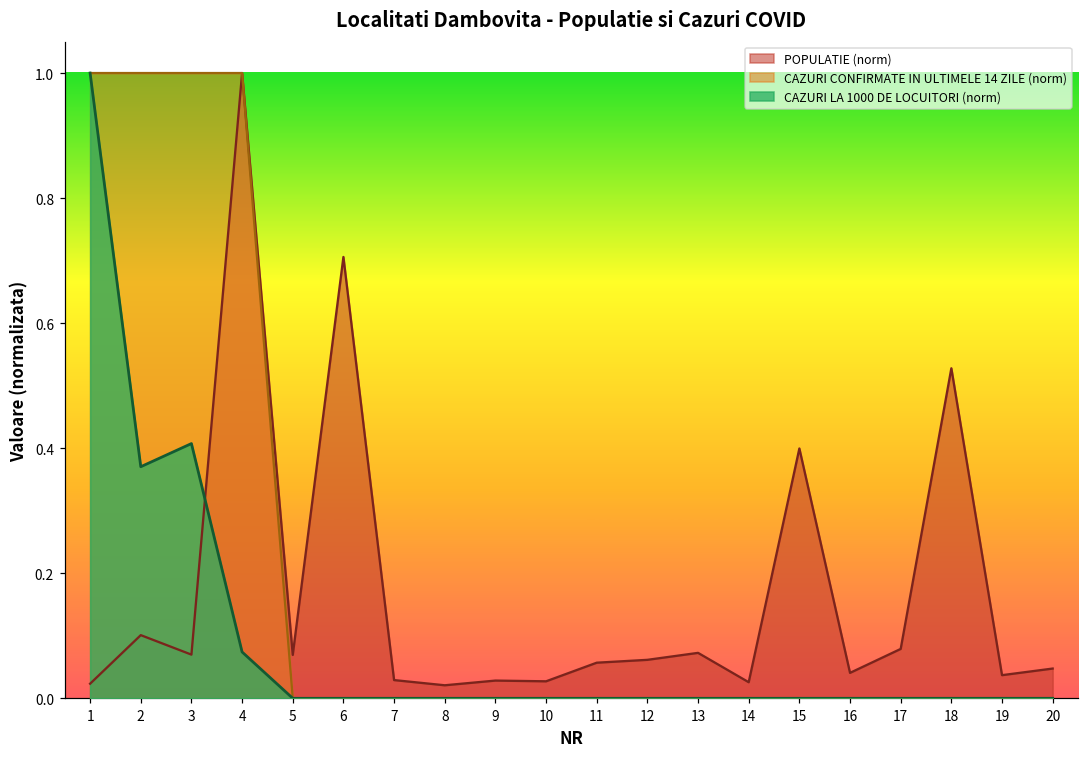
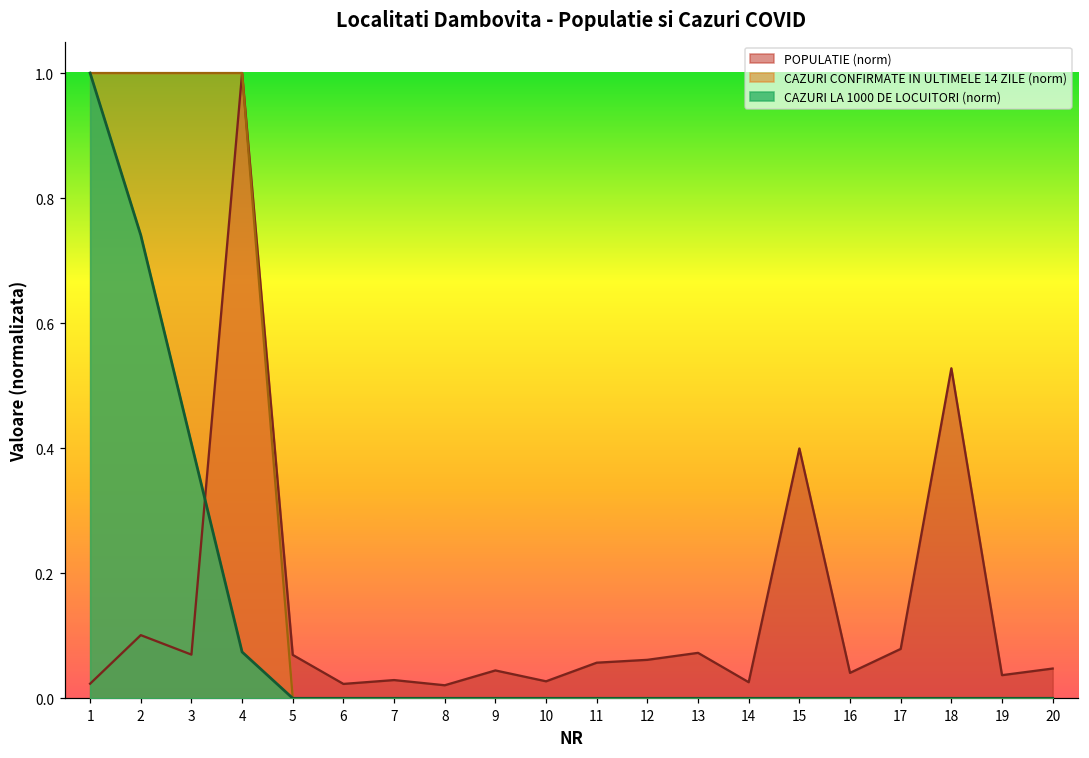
  {
    "POPULATIE (norm)": {
      "1": 0.02,
      "2": 0.10,
      "3": 0.07,
      "5": 0.07,
-     "6": 0.71,
+     "6": 0.02,
      "7": 0.03,
      "8": 0.02,
-     "9": 0.03,
+     "9": 0.04,
      "10": 0.03,
      "11": 0.06,
      "12": 0.06,
      "13": 0.07,
      "14": 0.03,
      "15": 0.40,
      "16": 0.04,
      "17": 0.08,
      "18": 0.53,
      "19": 0.04,
      "20": 0.05
    },
    "CAZURI CONFIRMATE IN ULTIMELE 14 ZILE (norm)": {
      "2": 1.00,
      "3": 1.00
    },
    "CAZURI LA 1000 DE LOCUITORI (norm)": {
-     "2": 0.37,
+     "2": 0.74,
      "3": 0.41,
      "4": 0.07
    }
  }
